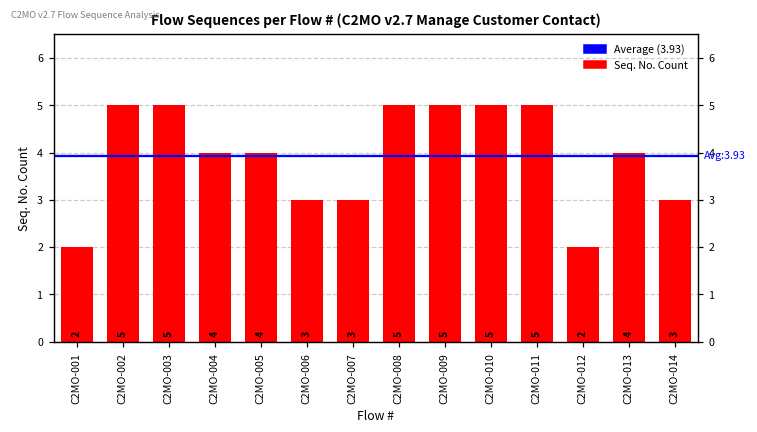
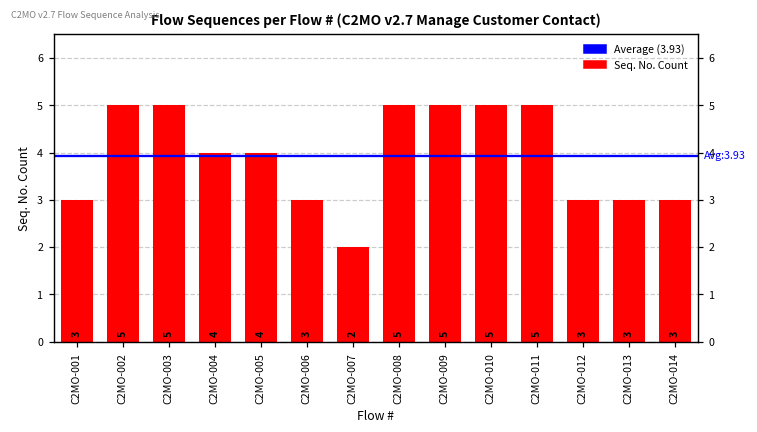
  {
-   "C2MO-001": 2,
+   "C2MO-001": 3,
    "C2MO-002": 5,
    "C2MO-003": 5,
    "C2MO-004": 4,
    "C2MO-005": 4,
    "C2MO-006": 3,
-   "C2MO-007": 3,
+   "C2MO-007": 2,
    "C2MO-008": 5,
    "C2MO-009": 5,
    "C2MO-010": 5,
    "C2MO-011": 5,
-   "C2MO-012": 2,
-   "C2MO-013": 4,
+   "C2MO-012": 3,
+   "C2MO-013": 3,
    "C2MO-014": 3
  }
